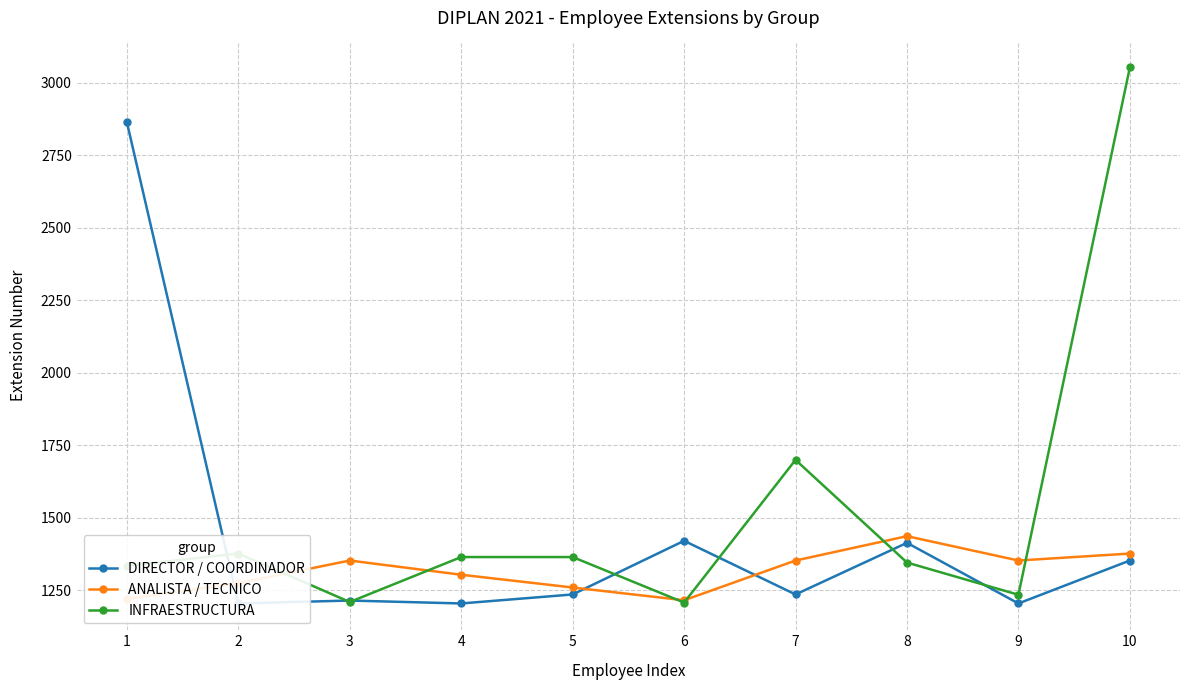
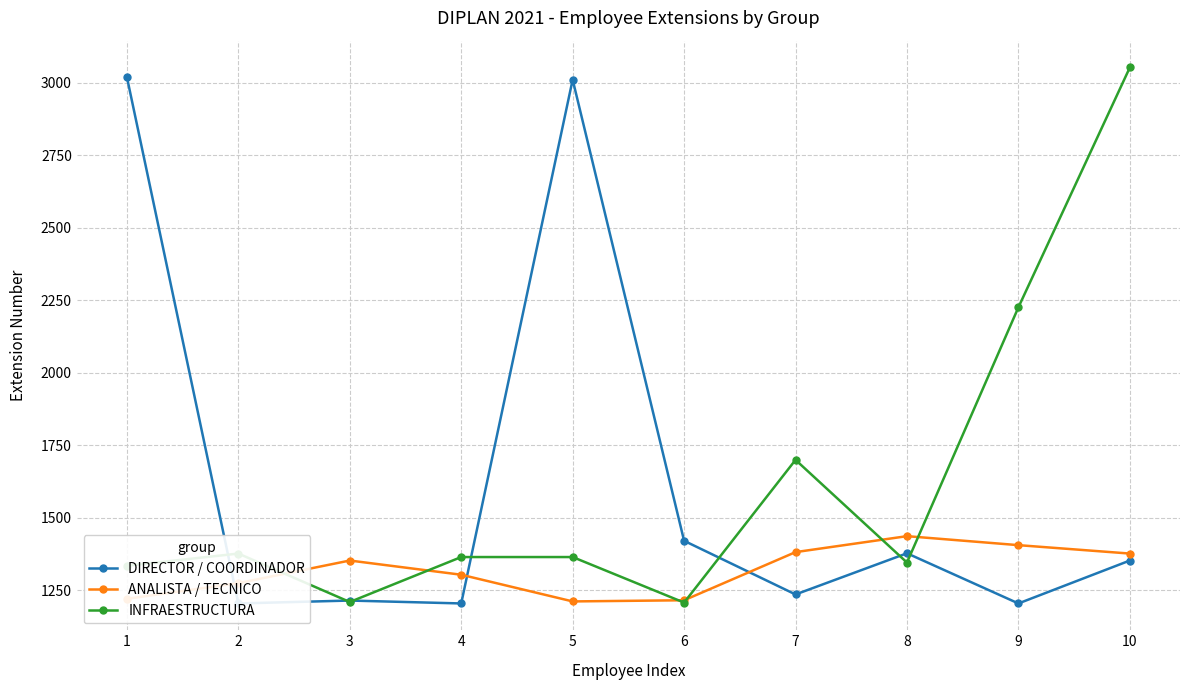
  {
    "DIRECTOR / COORDINADOR": {
-     "1": 2860,
+     "1": 3020,
      "4": 1200,
-     "5": 1240,
+     "5": 3010,
      "6": 1420,
      "7": 1240,
-     "8": 1410,
+     "8": 1380,
      "9": 1200,
      "10": 1350
    },
    "ANALISTA / TECNICO": {
      "3": 1350,
      "4": 1300,
-     "5": 1260,
-     "7": 1350,
+     "5": 1210,
+     "7": 1380,
      "8": 1440,
-     "9": 1350,
+     "9": 1410,
      "10": 1380
    },
    "INFRAESTRUCTURA": {
      "4": 1360,
      "5": 1360,
      "7": 1700,
      "8": 1350,
-     "9": 1230,
+     "9": 2230,
      "10": 3050
    }
  }
